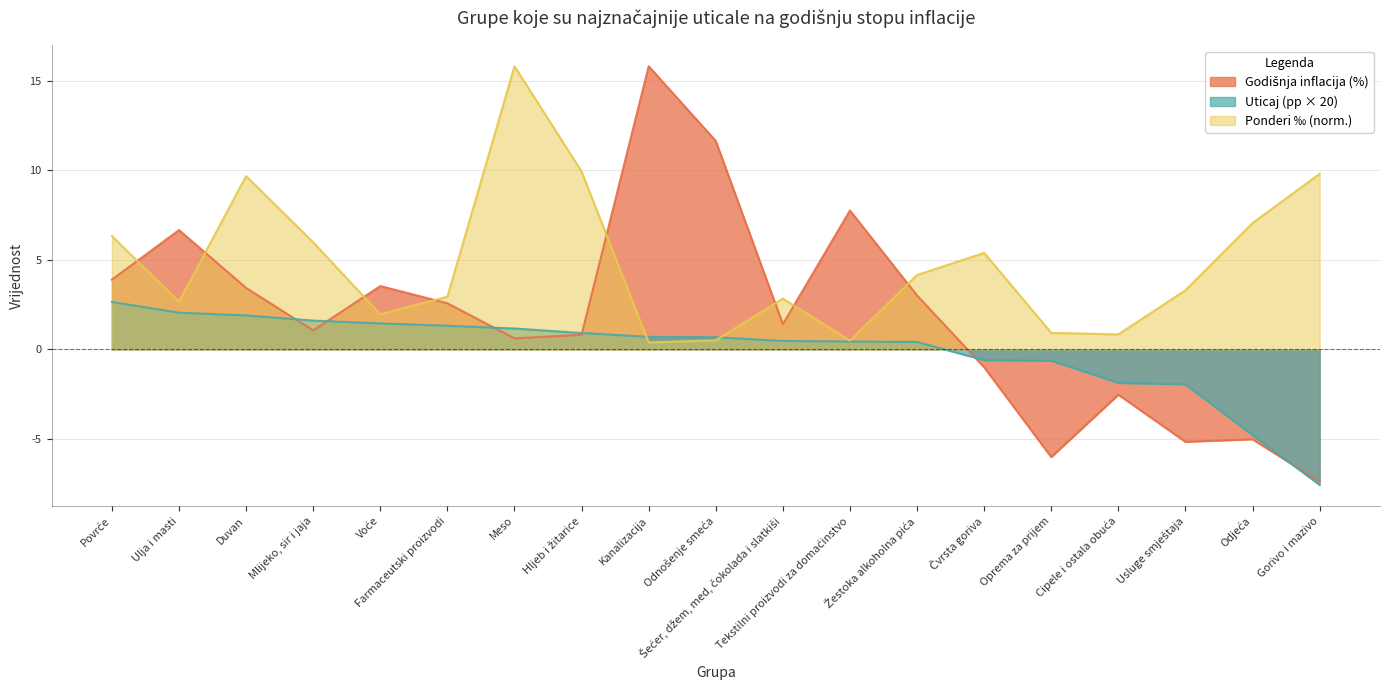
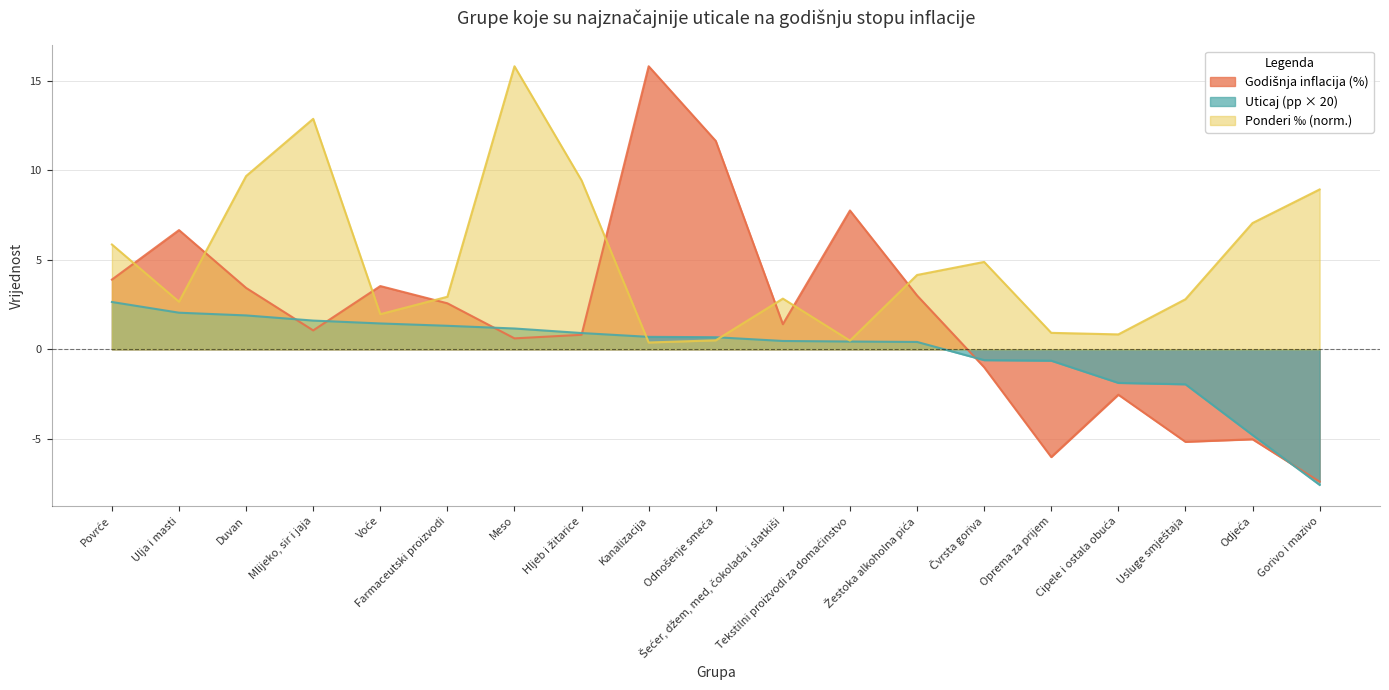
  {
    "Ponderi ‰ (norm.)": {
-     "Povrće": 6.3,
+     "Povrće": 5.9,
      "Ulja i masti": 2.7,
      "Duvan": 9.7,
-     "Mlijeko, sir i jaja": 6.0,
+     "Mlijeko, sir i jaja": 12.9,
      "Voće": 2.0,
      "Farmaceutski proizvodi": 2.9,
      "Meso": 15.8,
-     "Hljeb i žitarice": 9.9,
+     "Hljeb i žitarice": 9.4,
      "Kanalizacija": 0.4,
      "Odnošenje smeća": 0.5,
      "Šećer, džem, med, čokolada i slatkiši": 2.8,
      "Žestoka alkoholna pića": 4.2,
-     "Čvrsta goriva": 5.4,
+     "Čvrsta goriva": 4.9,
      "Oprema za prijem": 0.9,
      "Cipele i ostala obuća": 0.8,
-     "Usluge smještaja": 3.3,
+     "Usluge smještaja": 2.8,
      "Odjeća": 7.1,
-     "Gorivo i mazivo": 9.8
+     "Gorivo i mazivo": 8.9
    }
  }
